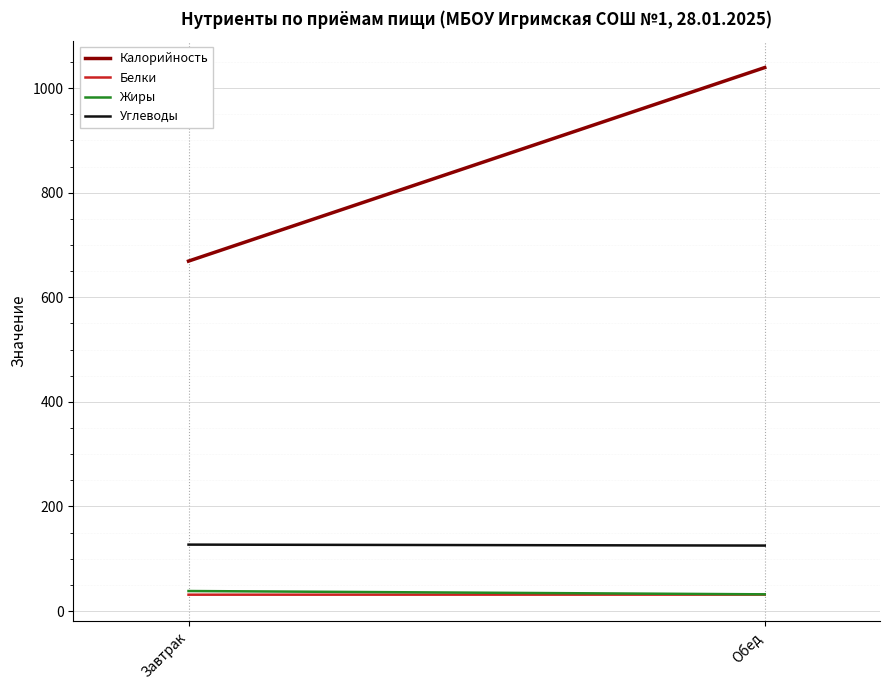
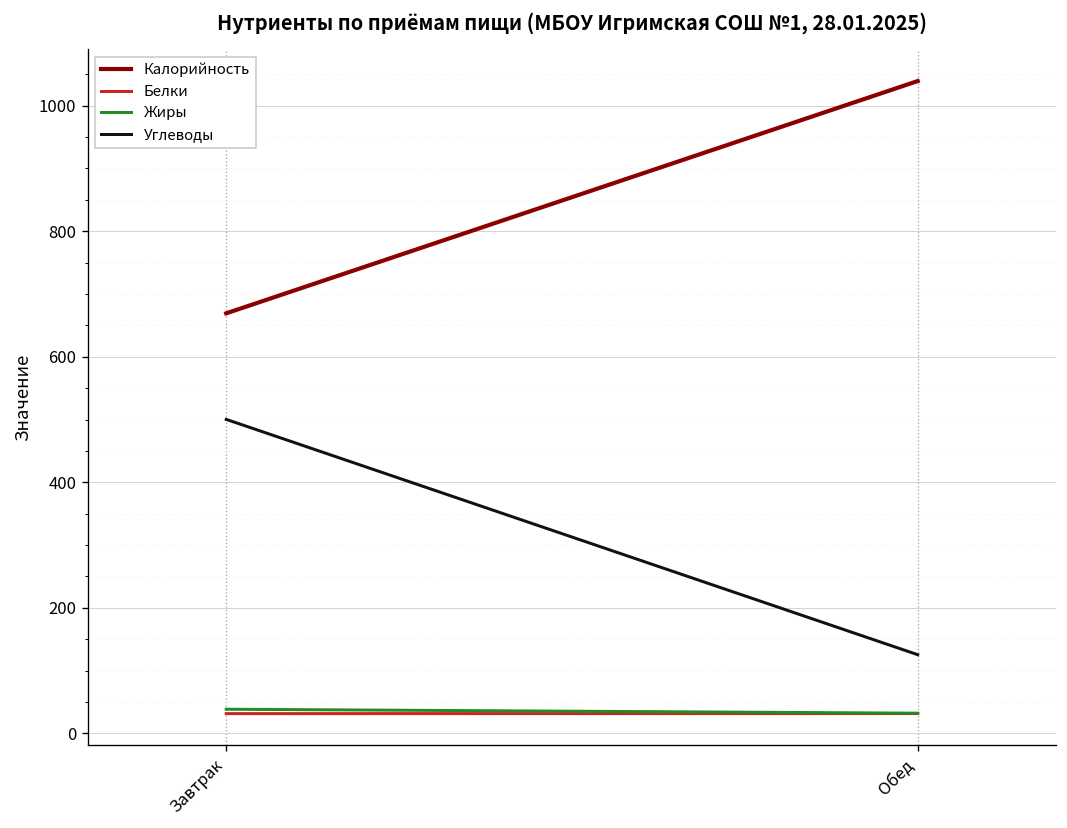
  {
    "Калорийность": {
      "Завтрак": 670,
      "Обед": 1040
    },
    "Белки": {
      "Завтрак": 30
    },
    "Жиры": {
      "Завтрак": 40
    },
    "Углеводы": {
-     "Завтрак": 130,
+     "Завтрак": 500,
      "Обед": 130
    }
  }
